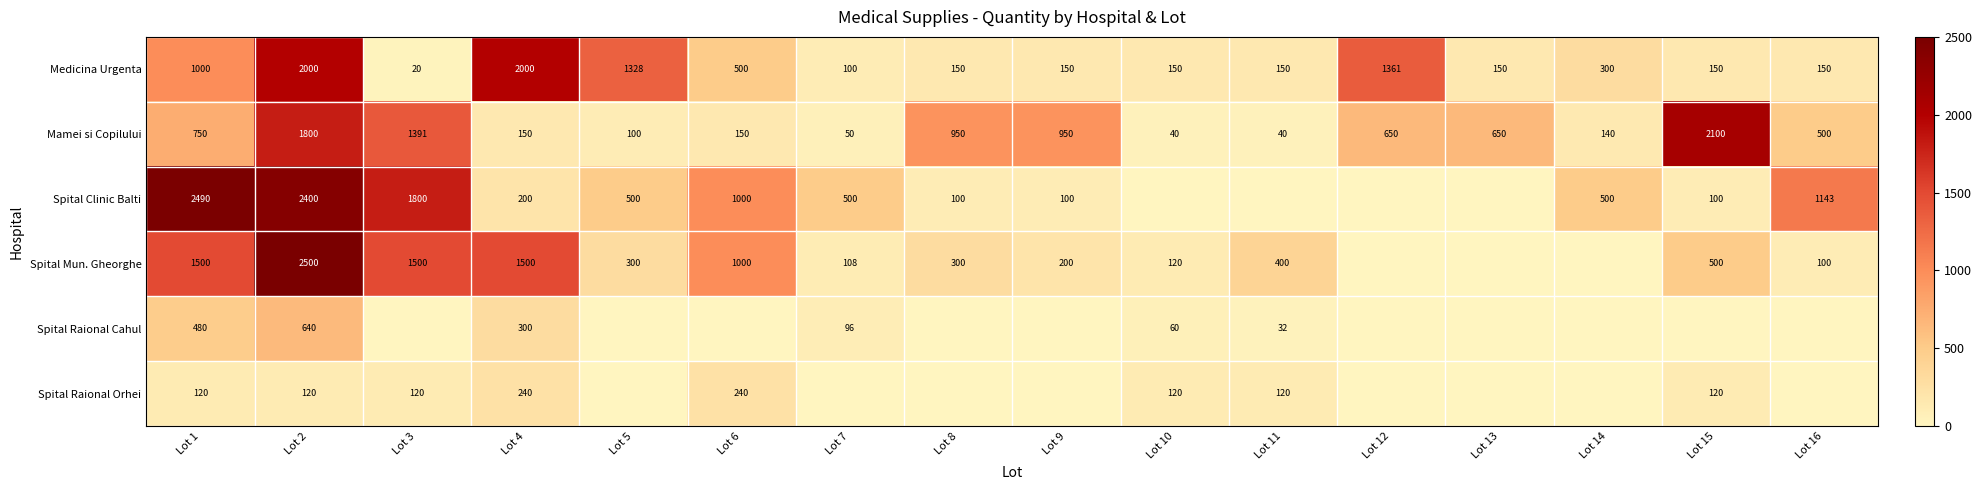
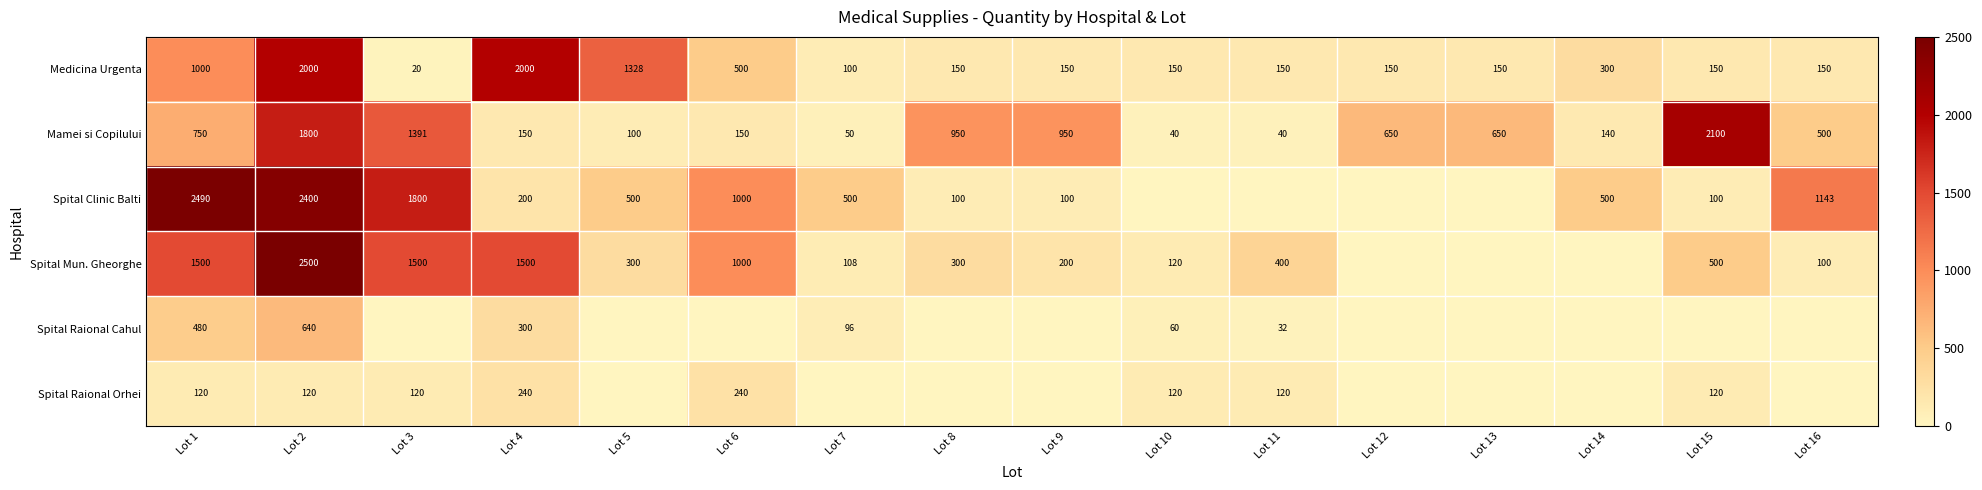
  {
    "Medicina Urgenta": {
      "Lot 1": 1000,
      "Lot 2": 2000,
      "Lot 3": 20,
      "Lot 4": 2000,
      "Lot 5": 1328,
      "Lot 6": 500,
      "Lot 7": 100,
      "Lot 8": 150,
      "Lot 9": 150,
      "Lot 10": 150,
      "Lot 11": 150,
-     "Lot 12": 1361,
+     "Lot 12": 150,
      "Lot 13": 150,
      "Lot 14": 300,
      "Lot 15": 150,
      "Lot 16": 150
    },
    "Mamei si Copilului": {
      "Lot 1": 750,
      "Lot 2": 1800,
      "Lot 3": 1391,
      "Lot 4": 150,
      "Lot 5": 100,
      "Lot 6": 150,
      "Lot 7": 50,
      "Lot 8": 950,
      "Lot 9": 950,
      "Lot 10": 40,
      "Lot 11": 40,
      "Lot 12": 650,
      "Lot 13": 650,
      "Lot 14": 140,
      "Lot 15": 2100,
      "Lot 16": 500
    },
    "Spital Clinic Balti": {
      "Lot 1": 2490,
      "Lot 2": 2400,
      "Lot 3": 1800,
      "Lot 4": 200,
      "Lot 5": 500,
      "Lot 6": 1000,
      "Lot 7": 500,
      "Lot 8": 100,
      "Lot 9": 100,
      "Lot 14": 500,
      "Lot 15": 100,
      "Lot 16": 1143
    },
    "Spital Mun. Gheorghe": {
      "Lot 1": 1500,
      "Lot 2": 2500,
      "Lot 3": 1500,
      "Lot 4": 1500,
      "Lot 5": 300,
      "Lot 6": 1000,
      "Lot 7": 108,
      "Lot 8": 300,
      "Lot 9": 200,
      "Lot 10": 120,
      "Lot 11": 400,
      "Lot 15": 500,
      "Lot 16": 100
    },
    "Spital Raional Cahul": {
      "Lot 1": 480,
      "Lot 2": 640,
      "Lot 4": 300,
      "Lot 7": 96,
      "Lot 10": 60,
      "Lot 11": 32
    },
    "Spital Raional Orhei": {
      "Lot 1": 120,
      "Lot 2": 120,
      "Lot 3": 120,
      "Lot 4": 240,
      "Lot 6": 240,
      "Lot 10": 120,
      "Lot 11": 120,
      "Lot 15": 120
    }
  }
